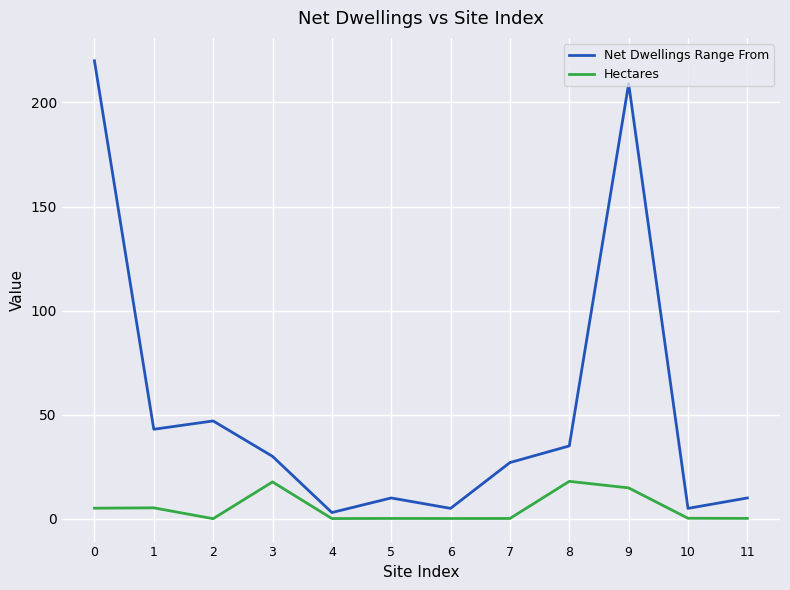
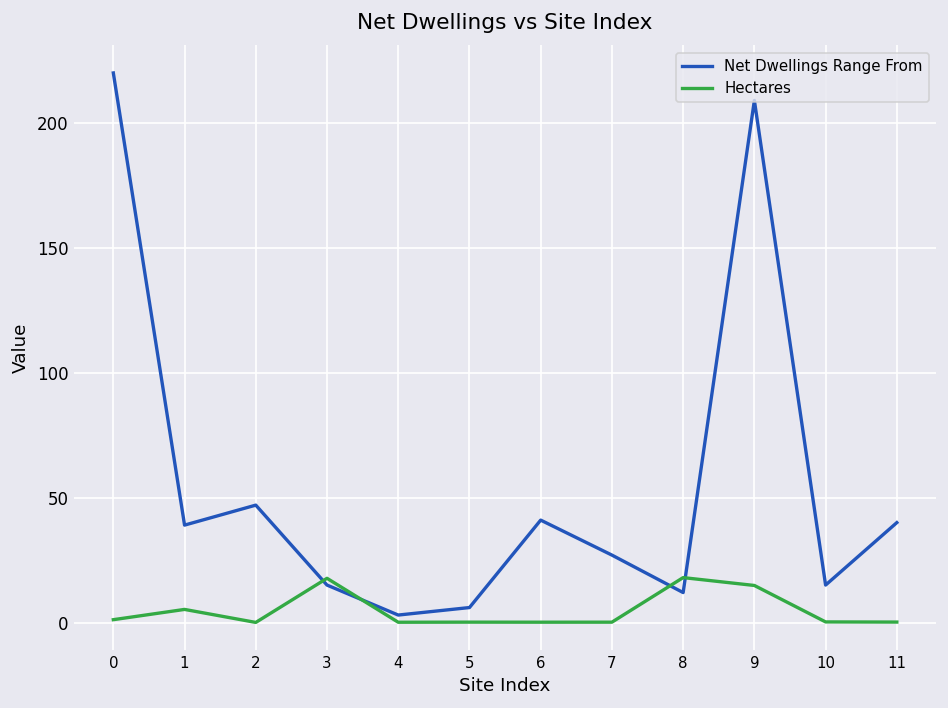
  {
    "Net Dwellings Range From": {
      "0": 220,
-     "1": 43,
+     "1": 39,
      "2": 47,
-     "3": 30,
+     "3": 15,
      "4": 3,
-     "5": 10,
-     "6": 5,
+     "5": 6,
+     "6": 41,
      "7": 27,
-     "8": 35,
-     "10": 5,
-     "11": 10
+     "8": 12,
+     "10": 15,
+     "11": 40
    },
    "Hectares": {
-     "0": 5,
+     "0": 1,
      "1": 5,
      "2": 0,
      "3": 18,
      "4": 0,
      "5": 0,
      "6": 0,
      "7": 0,
      "8": 18,
      "9": 15,
      "10": 0,
      "11": 0
    }
  }
